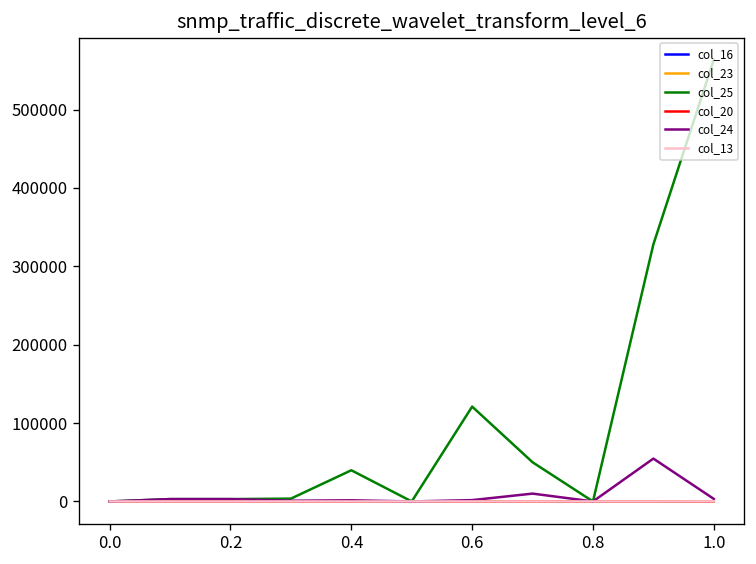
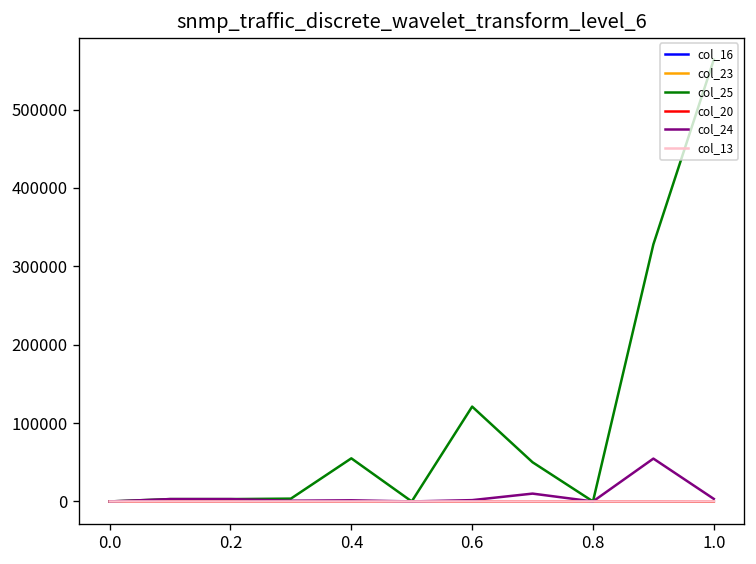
  {
    "col_25": {
-     "0.4": 40000,
+     "0.4": 60000,
      "0.6": 120000
    }
  }
